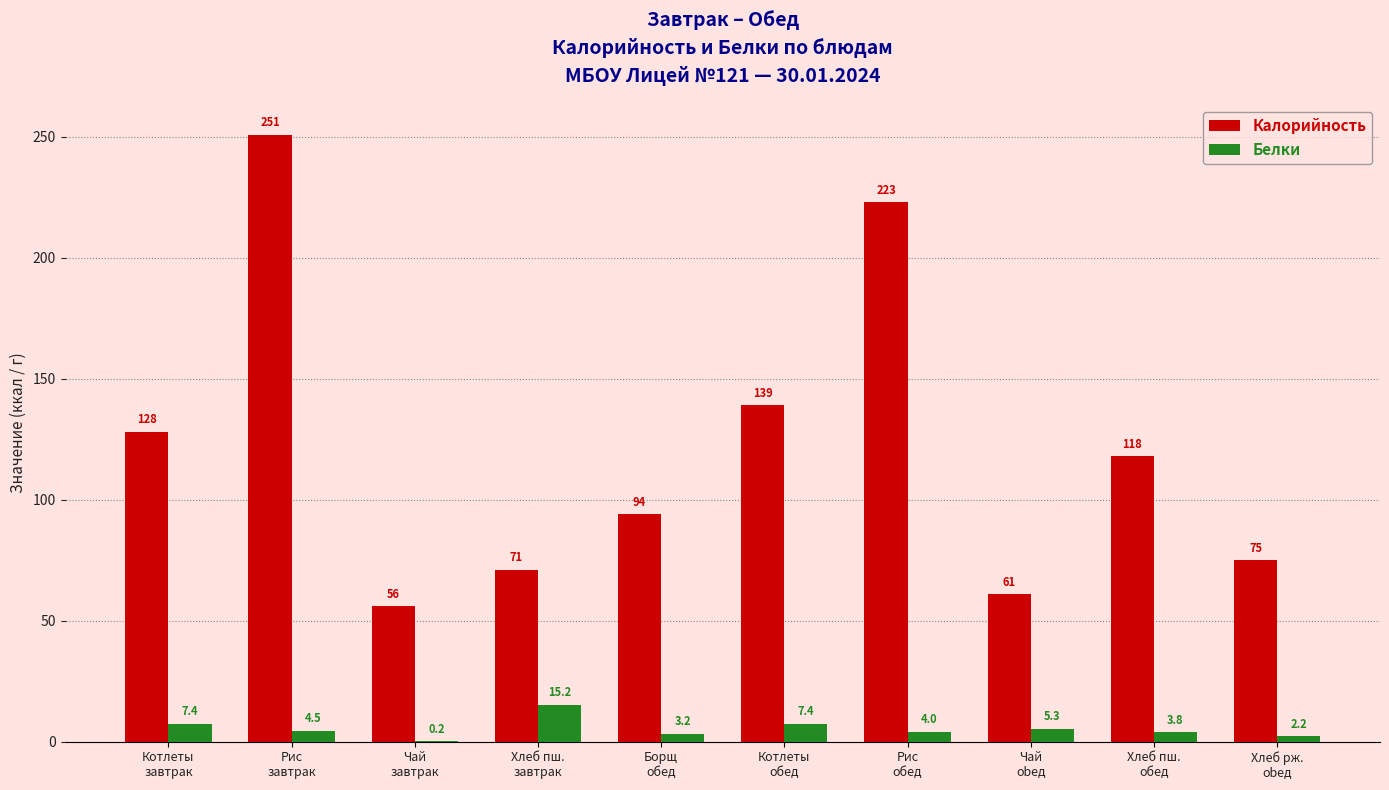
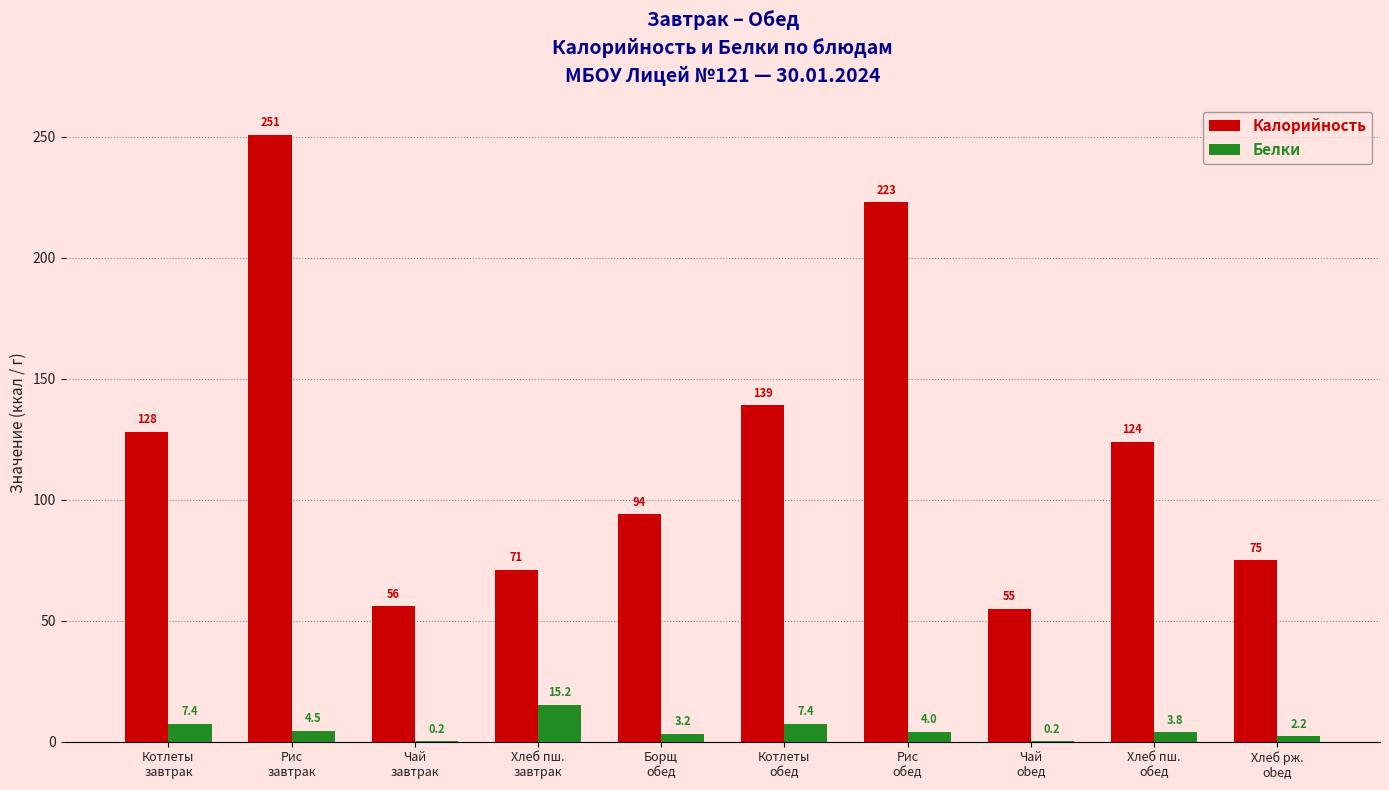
  {
    "Калорийность": {
      "Котлеты завтрак": 128,
      "Рис завтрак": 251,
      "Чай завтрак": 56,
      "Хлеб пш. завтрак": 71,
      "Борщ обед": 94,
      "Котлеты обед": 139,
      "Рис обед": 223,
-     "Чай obед": 61,
-     "Хлеб пш. обед": 118,
+     "Чай obед": 55,
+     "Хлеб пш. обед": 124,
      "Хлеб рж. obед": 75
    },
    "Белки": {
      "Котлеты завтрак": 7.4,
      "Рис завтрак": 4.5,
      "Чай завтрак": 0.2,
      "Хлеб пш. завтрак": 15.2,
      "Борщ обед": 3.2,
      "Котлеты обед": 7.4,
      "Рис обед": 4.0,
-     "Чай obед": 5.3,
+     "Чай obед": 0.2,
      "Хлеб пш. обед": 3.8,
      "Хлеб рж. obед": 2.2
    }
  }
